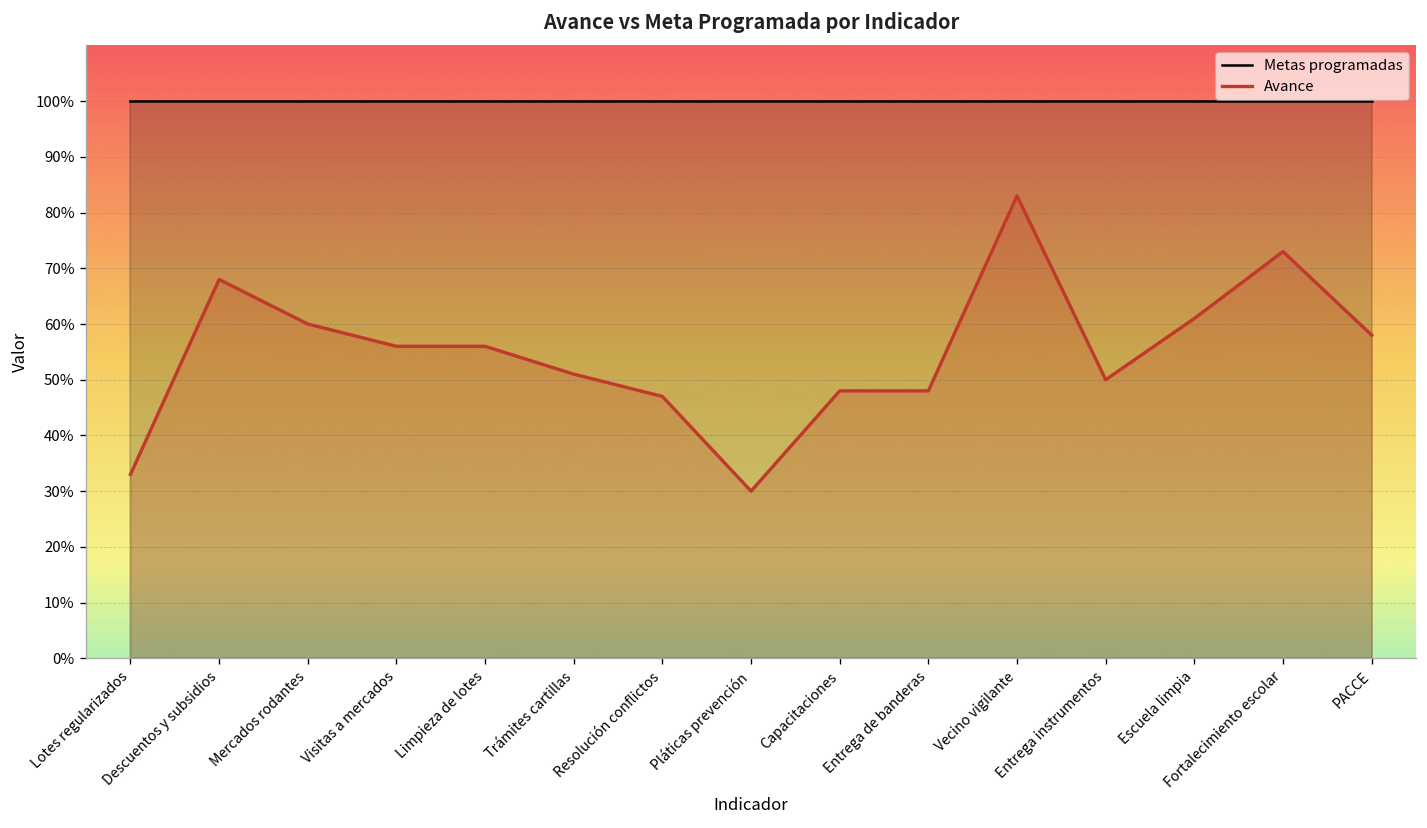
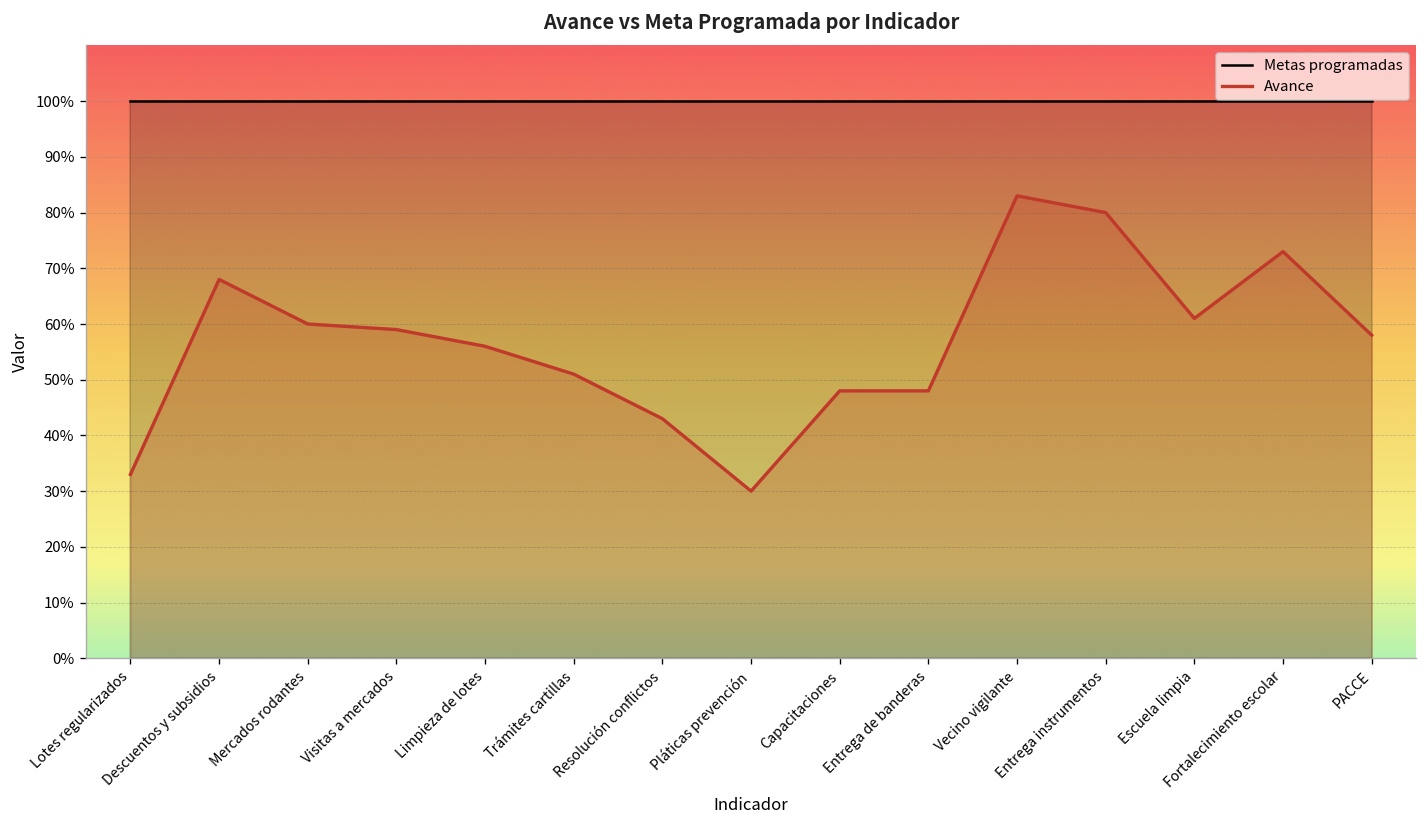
  {
    "Metas programadas": {
      "Lotes regularizados": "100%",
      "Descuentos y subsidios": "100%",
      "Mercados rodantes": "100%",
      "Visitas a mercados": "100%",
      "Limpieza de lotes": "100%",
      "Trámites cartillas": "100%",
      "Resolución conflictos": "100%",
      "Pláticas prevención": "100%",
      "Capacitaciones": "100%",
      "Entrega de banderas": "100%",
      "Vecino vigilante": "100%",
      "Entrega instrumentos": "100%",
      "Escuela limpia": "100%"
    },
    "Avance": {
      "Lotes regularizados": "33%",
      "Descuentos y subsidios": "68%",
      "Mercados rodantes": "60%",
-     "Visitas a mercados": "56%",
+     "Visitas a mercados": "59%",
      "Limpieza de lotes": "56%",
      "Trámites cartillas": "51%",
-     "Resolución conflictos": "47%",
+     "Resolución conflictos": "43%",
      "Pláticas prevención": "30%",
      "Capacitaciones": "48%",
      "Entrega de banderas": "48%",
      "Vecino vigilante": "83%",
-     "Entrega instrumentos": "50%",
+     "Entrega instrumentos": "80%",
      "Escuela limpia": "61%",
      "Fortalecimiento escolar": "73%",
      "PACCE": "58%"
    }
  }
